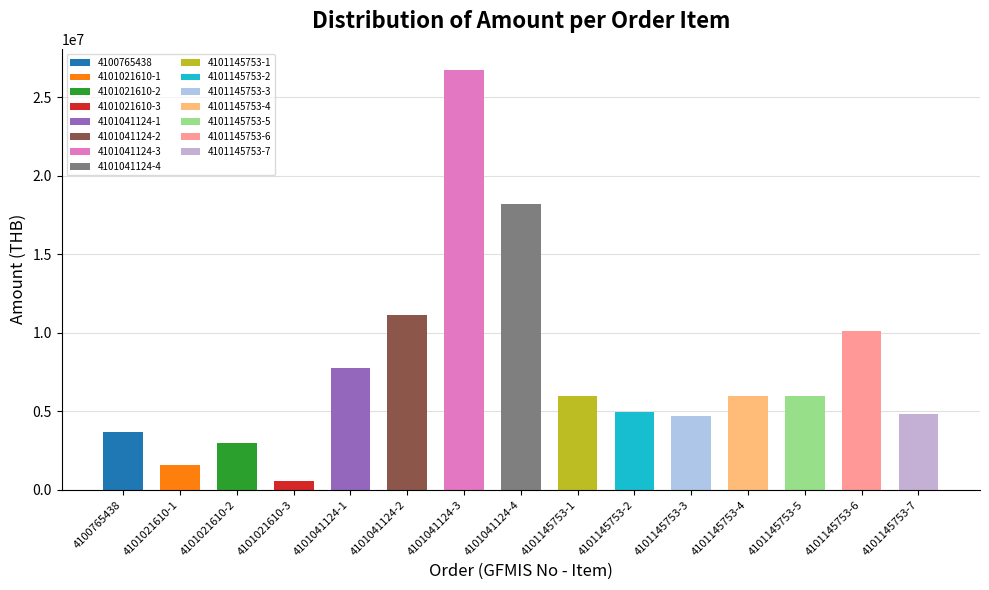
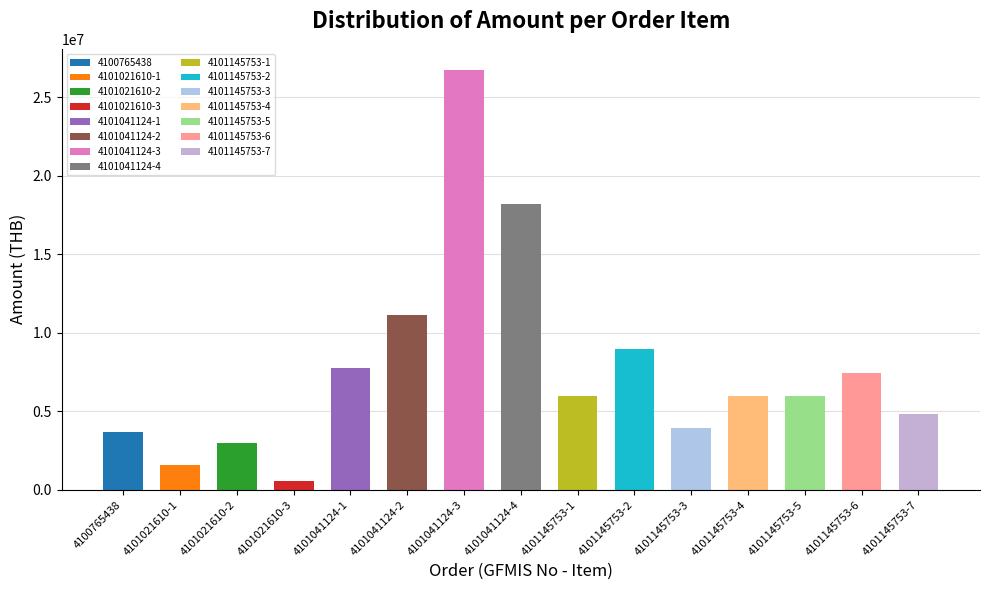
  {
    "4100765438": 3700000,
    "4101021610-1": 1600000,
    "4101021610-2": 3000000,
    "4101021610-3": 600000,
    "4101041124-1": 7700000,
    "4101041124-2": 11100000,
    "4101041124-3": 26700000,
    "4101041124-4": 18200000,
    "4101145753-1": 5900000,
-   "4101145753-2": 5000000,
-   "4101145753-3": 4700000,
+   "4101145753-2": 8900000,
+   "4101145753-3": 4000000,
    "4101145753-4": 5900000,
    "4101145753-5": 5900000,
-   "4101145753-6": 10100000,
+   "4101145753-6": 7400000,
    "4101145753-7": 4800000
  }
